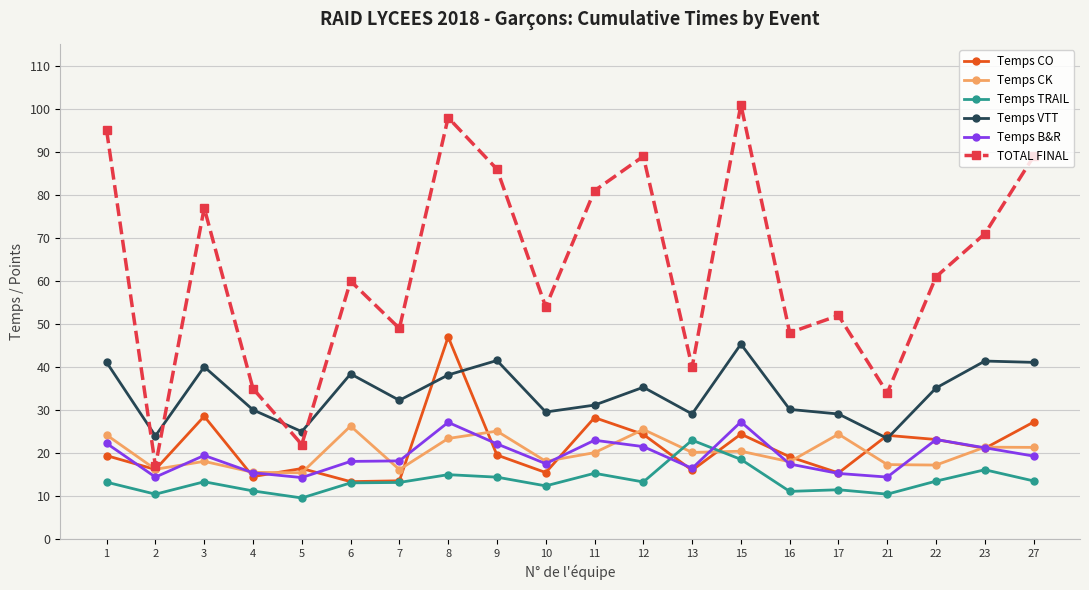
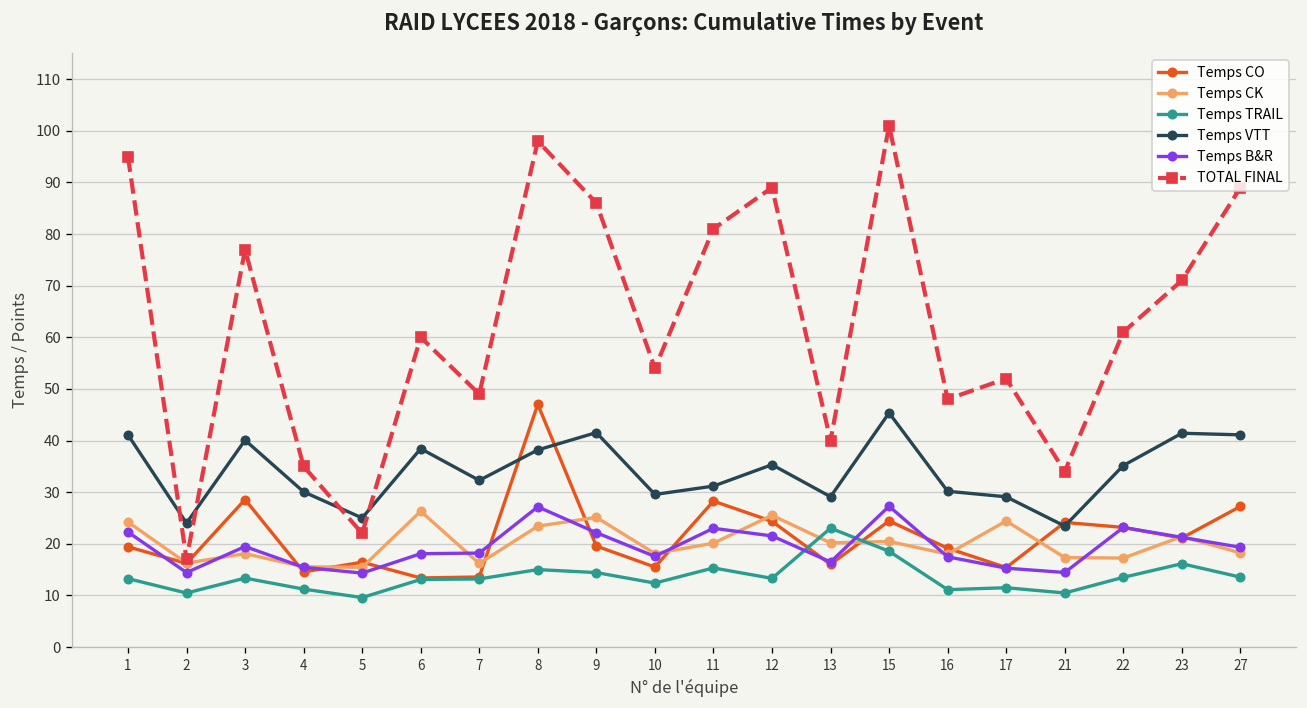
  {
    "Temps CK": {
      "1": 24,
      "3": 18,
      "5": 15,
      "6": 26,
      "7": 16,
      "8": 23,
      "9": 25,
      "11": 20,
      "12": 26,
      "13": 20,
      "15": 20,
      "17": 24,
      "21": 17,
      "22": 17,
-     "27": 21
+     "27": 18
    },
    "Temps TRAIL": {
      "1": 13,
      "2": 10,
      "3": 13,
      "4": 11,
      "5": 10,
      "8": 15,
      "9": 14,
      "10": 12,
      "11": 15,
      "12": 13,
      "13": 23,
      "15": 19,
      "16": 11,
      "17": 11,
      "21": 10,
      "22": 14,
      "23": 16,
      "27": 14
    },
    "Temps VTT": {
      "1": 41,
      "2": 24,
      "3": 40,
      "4": 30,
      "5": 25,
      "6": 38,
      "7": 32,
      "8": 38,
      "9": 42,
      "10": 30,
      "11": 31,
      "12": 35,
      "13": 29,
      "15": 45,
      "16": 30,
      "17": 29,
      "21": 23,
      "22": 35,
      "23": 41,
      "27": 41
    },
    "Temps B&R": {
      "1": 22,
      "2": 14,
      "3": 19,
      "5": 14,
      "6": 18,
      "7": 18,
      "8": 27,
      "9": 22,
      "11": 23,
      "12": 22,
      "15": 27,
      "21": 14,
      "27": 19
    }
  }
